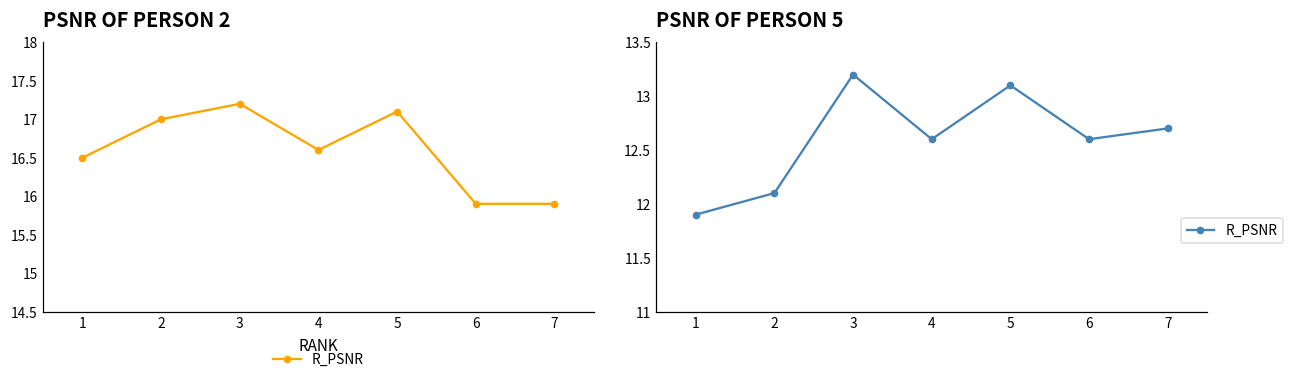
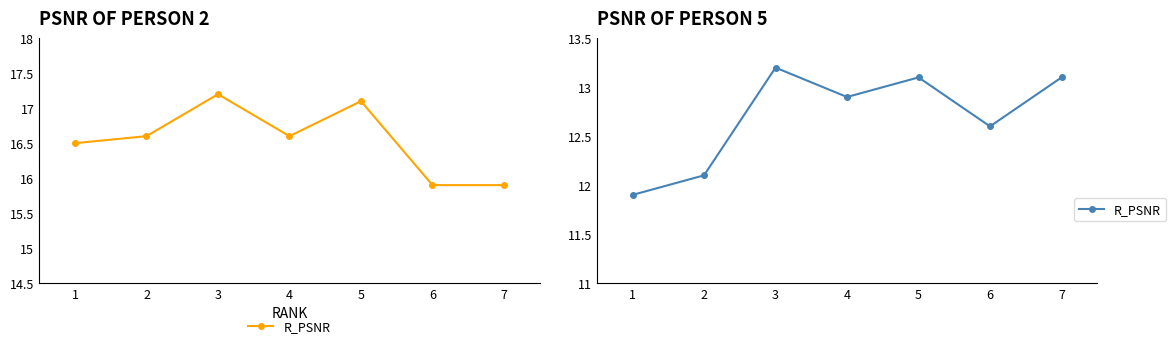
  {
    "PSNR OF PERSON 2": {
      "1": 16.5,
-     "2": 17.0,
+     "2": 16.6,
      "3": 17.2,
      "4": 16.6,
      "5": 17.1,
      "6": 15.9,
      "7": 15.9
    },
    "PSNR OF PERSON 5": {
      "1": 11.9,
      "2": 12.1,
      "3": 13.2,
-     "4": 12.6,
+     "4": 12.9,
      "5": 13.1,
      "6": 12.6,
-     "7": 12.7
+     "7": 13.1
    }
  }
